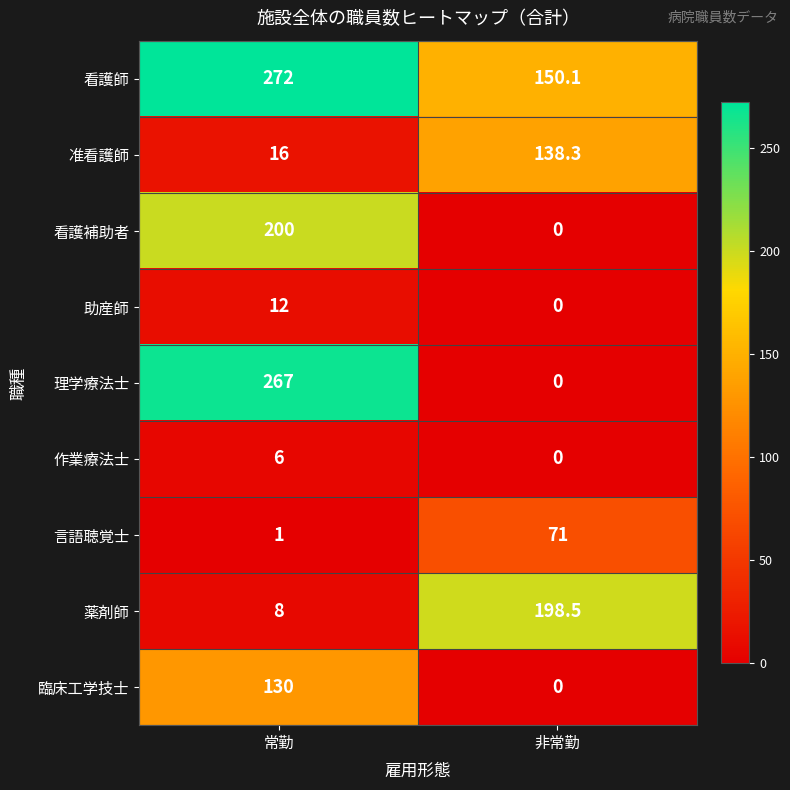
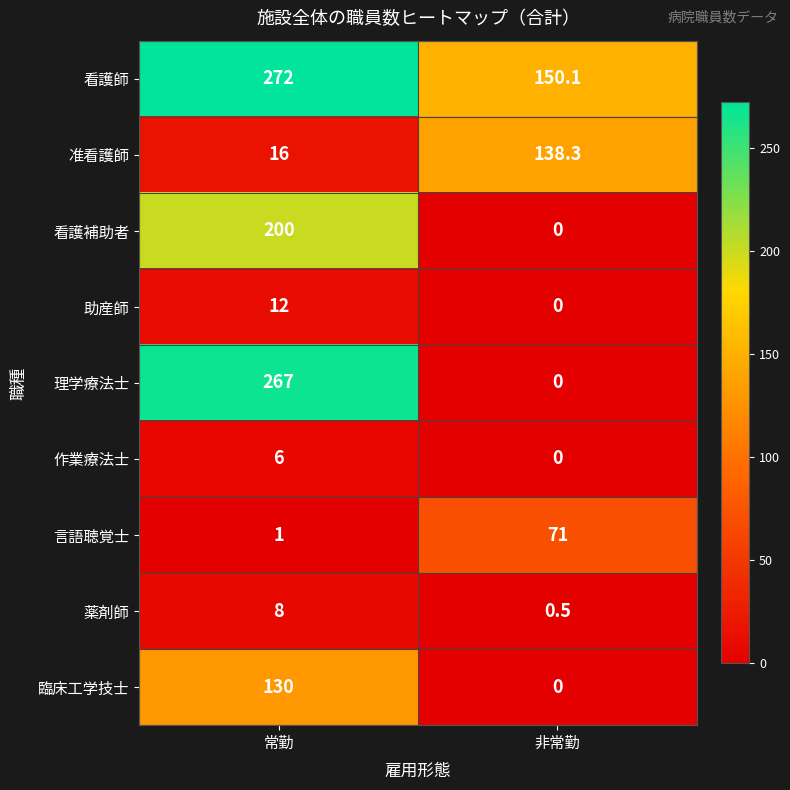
  {
    "看護師": {
      "常勤": 272,
      "非常勤": 150.1
    },
    "准看護師": {
      "常勤": 16,
      "非常勤": 138.3
    },
    "看護補助者": {
      "常勤": 200,
      "非常勤": 0
    },
    "助産師": {
      "常勤": 12,
      "非常勤": 0
    },
    "理学療法士": {
      "常勤": 267,
      "非常勤": 0
    },
    "作業療法士": {
      "常勤": 6,
      "非常勤": 0
    },
    "言語聴覚士": {
      "常勤": 1,
      "非常勤": 71
    },
    "薬剤師": {
      "常勤": 8,
-     "非常勤": 198.5
+     "非常勤": 0.5
    },
    "臨床工学技士": {
      "常勤": 130,
      "非常勤": 0
    }
  }
